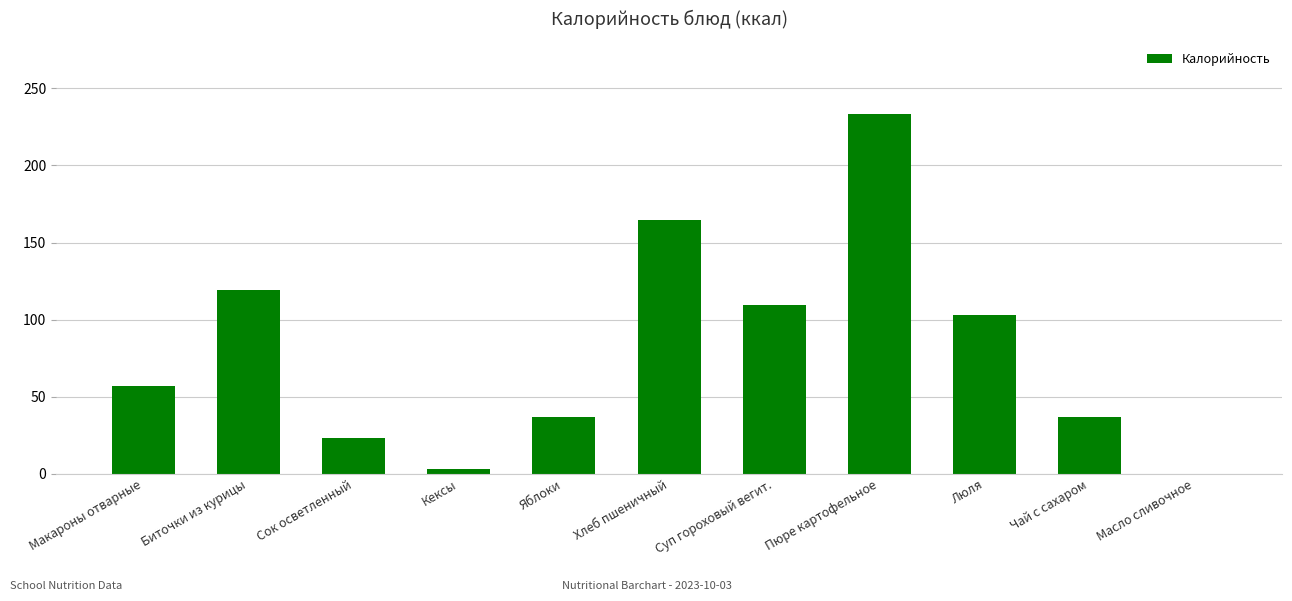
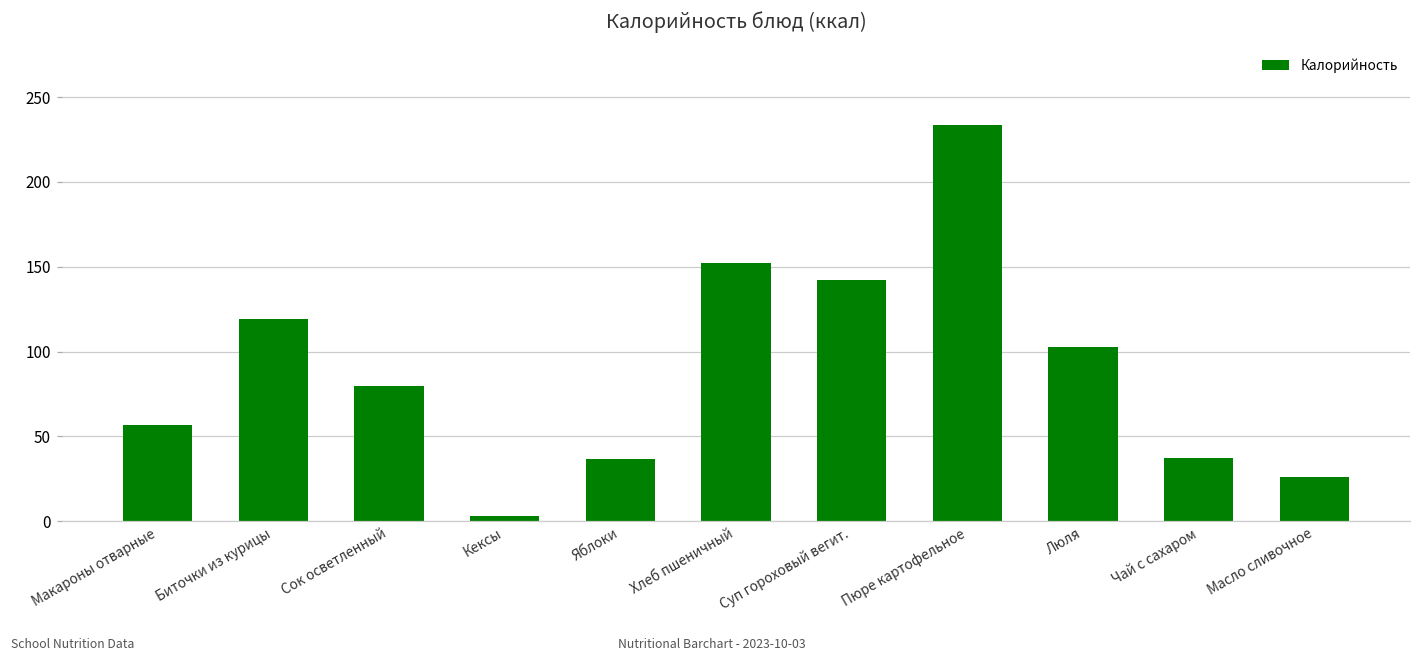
  {
    "Макароны отварные": 57,
    "Биточки из курицы": 119,
-   "Сок осветленный": 24,
+   "Сок осветленный": 80,
    "Кексы": 3,
    "Яблоки": 37,
-   "Хлеб пшеничный": 165,
-   "Суп гороховый вегит.": 110,
+   "Хлеб пшеничный": 152,
+   "Суп гороховый вегит.": 142,
    "Пюре картофельное": 233,
    "Люля": 103,
    "Чай с сахаром": 37,
-   "Масло сливочное": 0
+   "Масло сливочное": 26
  }
